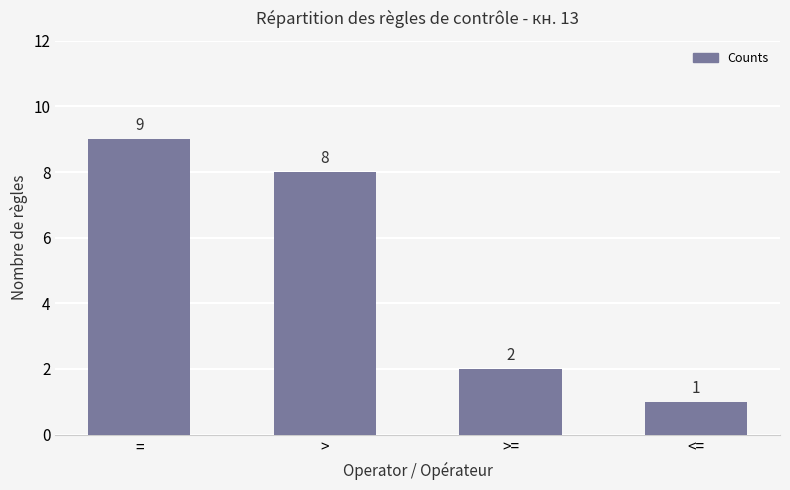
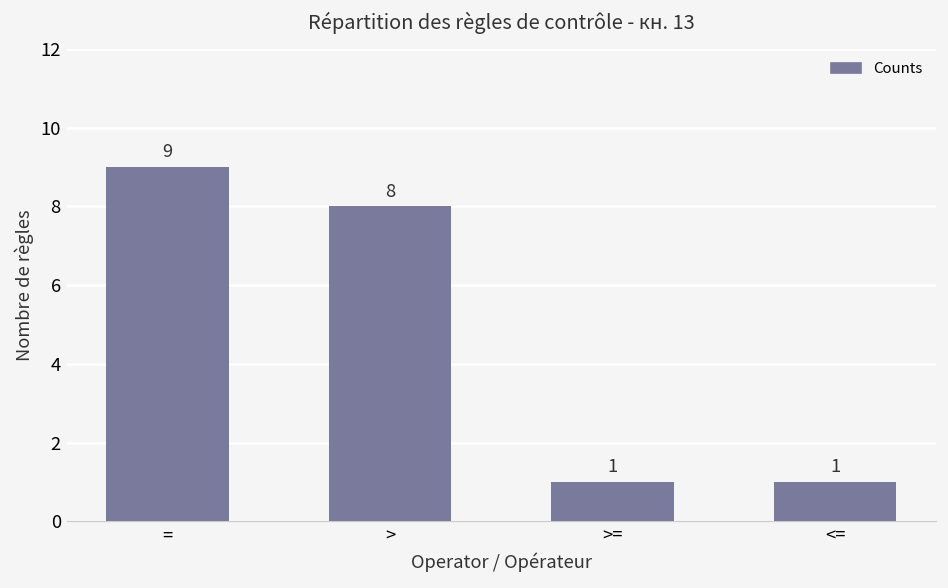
  {
    "=": 9,
    ">": 8,
-   ">=": 2,
+   ">=": 1,
    "<=": 1
  }
